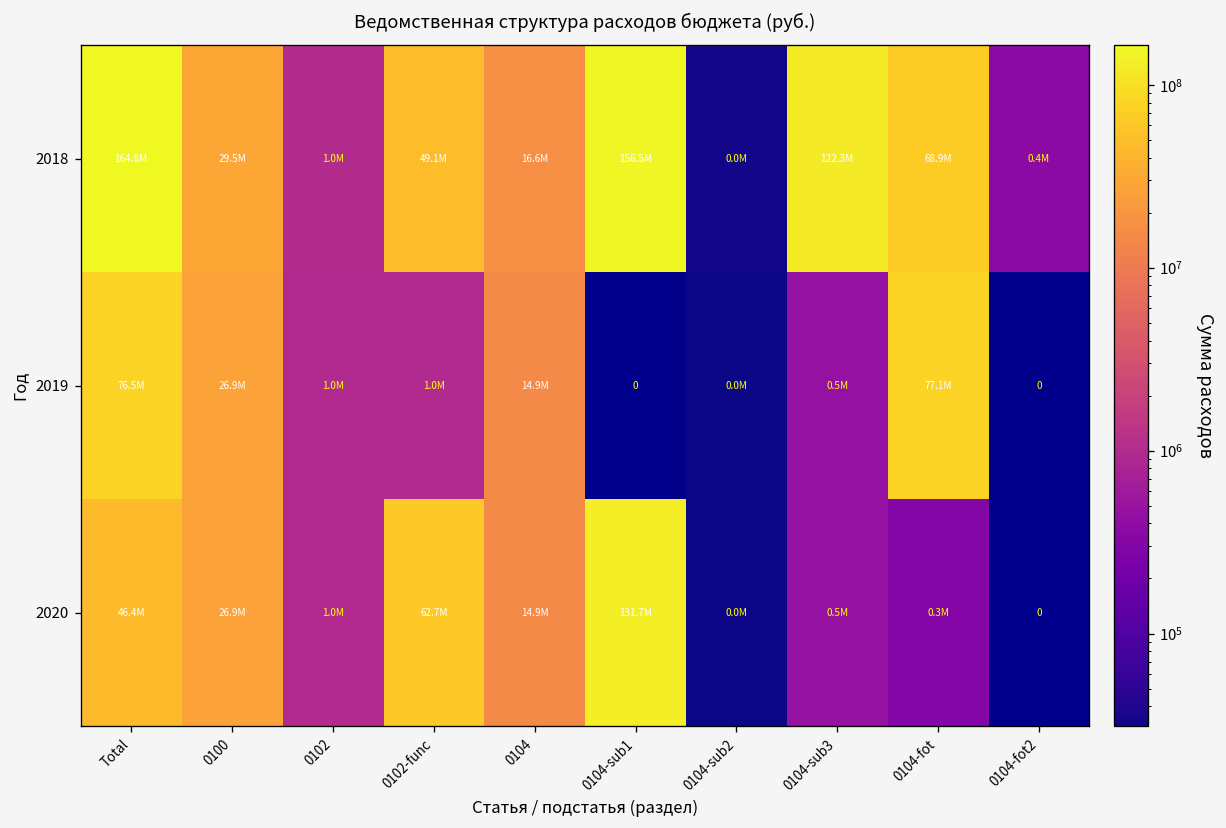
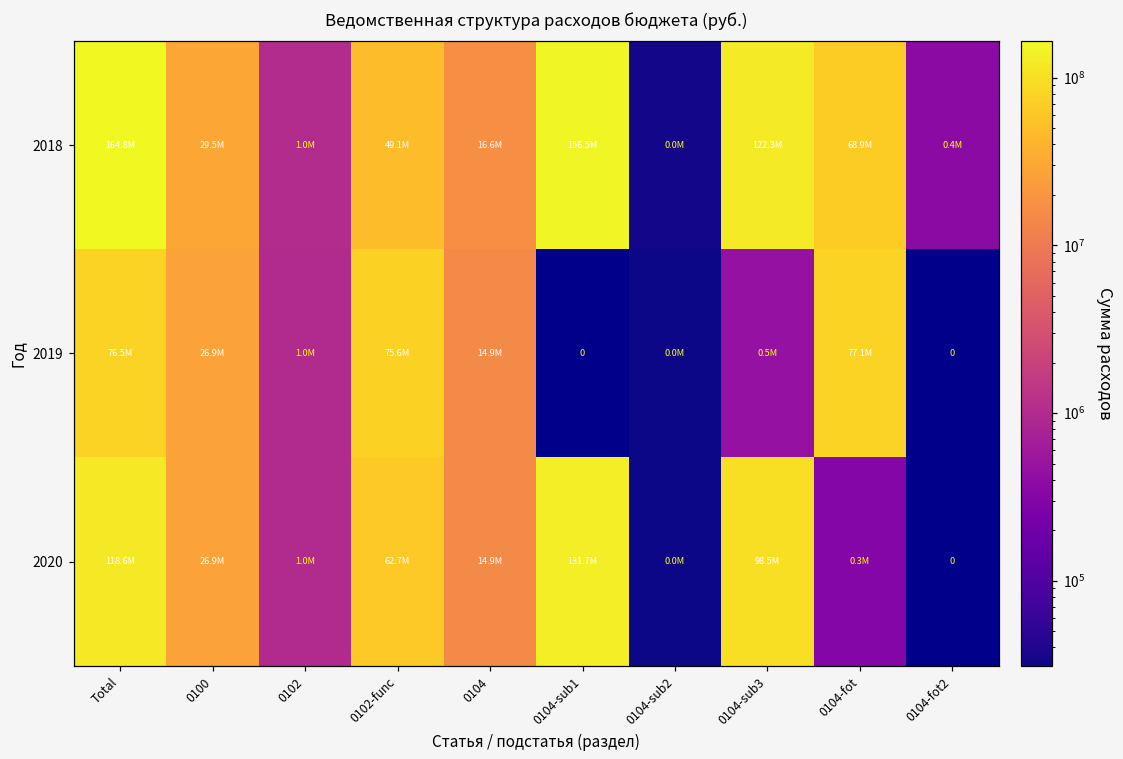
  {
    "2018": {
      "Total": "164.8M",
      "0100": "29.5M",
      "0102": "1.0M",
      "0102-func": "49.1M",
      "0104": "16.6M",
      "0104-sub1": "156.5M",
      "0104-sub2": "0.0M",
      "0104-sub3": "122.3M",
      "0104-fot": "68.9M",
      "0104-fot2": "0.4M"
    },
    "2019": {
      "Total": "76.5M",
      "0100": "26.9M",
      "0102": "1.0M",
-     "0102-func": "1.0M",
+     "0102-func": "75.6M",
      "0104": "14.9M",
      "0104-sub1": "0",
      "0104-sub2": "0.0M",
      "0104-sub3": "0.5M",
      "0104-fot": "77.1M",
      "0104-fot2": "0"
    },
    "2020": {
-     "Total": "46.4M",
+     "Total": "118.6M",
      "0100": "26.9M",
      "0102": "1.0M",
      "0102-func": "62.7M",
      "0104": "14.9M",
      "0104-sub1": "131.7M",
      "0104-sub2": "0.0M",
-     "0104-sub3": "0.5M",
+     "0104-sub3": "98.5M",
      "0104-fot": "0.3M",
      "0104-fot2": "0"
    }
  }
